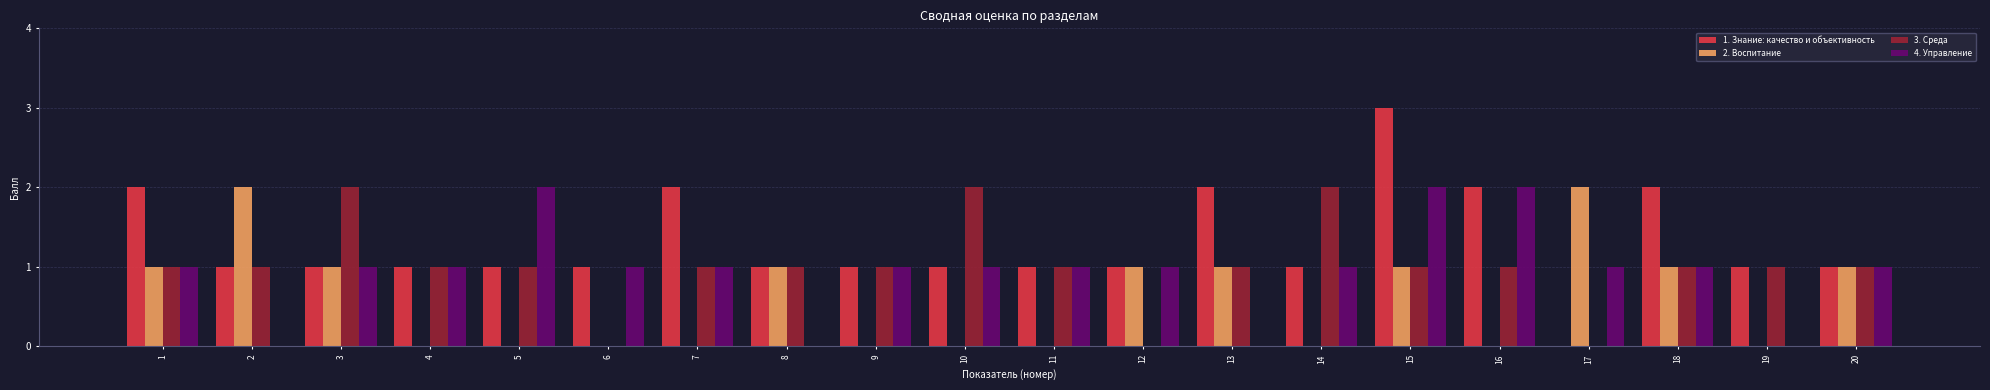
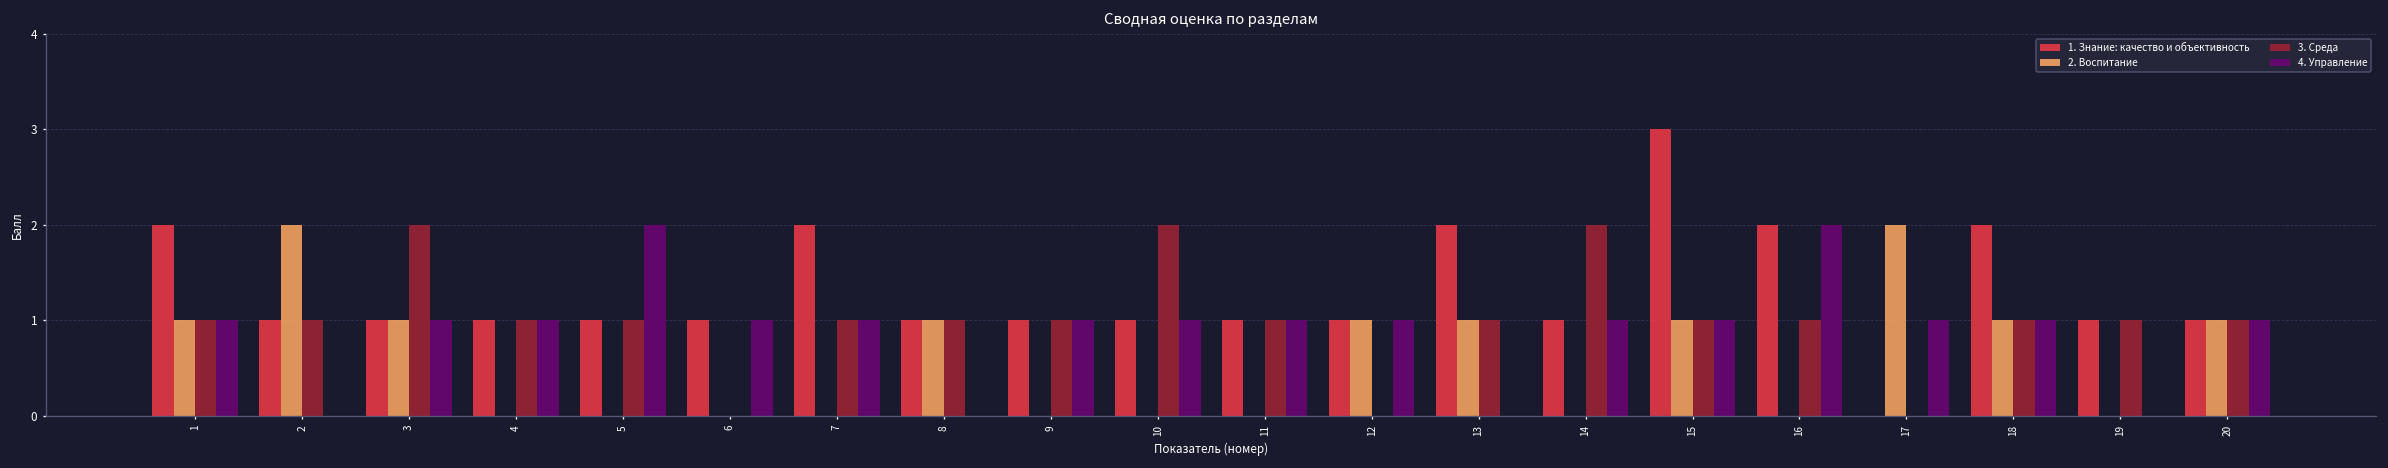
  {
    "1. Знание: качество и объективность": {
      "1": 2,
      "2": 1,
      "3": 1,
      "4": 1,
      "5": 1,
      "6": 1,
      "7": 2,
      "8": 1,
      "9": 1,
      "10": 1,
      "11": 1,
      "12": 1,
      "13": 2,
      "14": 1,
      "15": 3,
      "16": 2,
      "17": 0,
      "18": 2,
      "19": 1,
      "20": 1
    },
    "2. Воспитание": {
      "1": 1,
      "2": 2,
      "3": 1,
      "4": 0,
      "5": 0,
      "6": 0,
      "7": 0,
      "8": 1,
      "9": 0,
      "10": 0,
      "11": 0,
      "12": 1,
      "13": 1,
      "14": 0,
      "15": 1,
      "16": 0,
      "17": 2,
      "18": 1,
      "19": 0,
      "20": 1
    },
    "3. Среда": {
      "1": 1,
      "2": 1,
      "3": 2,
      "4": 1,
      "5": 1,
      "6": 0,
      "7": 1,
      "8": 1,
      "9": 1,
      "10": 2,
      "11": 1,
      "12": 0,
      "13": 1,
      "14": 2,
      "15": 1,
      "16": 1,
      "17": 0,
      "18": 1,
      "19": 1,
      "20": 1
    },
    "4. Управление": {
      "1": 1,
      "2": 0,
      "3": 1,
      "4": 1,
      "5": 2,
      "6": 1,
      "7": 1,
      "8": 0,
      "9": 1,
      "10": 1,
      "11": 1,
      "12": 1,
      "13": 0,
      "14": 1,
-     "15": 2,
+     "15": 1,
      "16": 2,
      "17": 1,
      "18": 1,
      "19": 0,
      "20": 1
    }
  }
